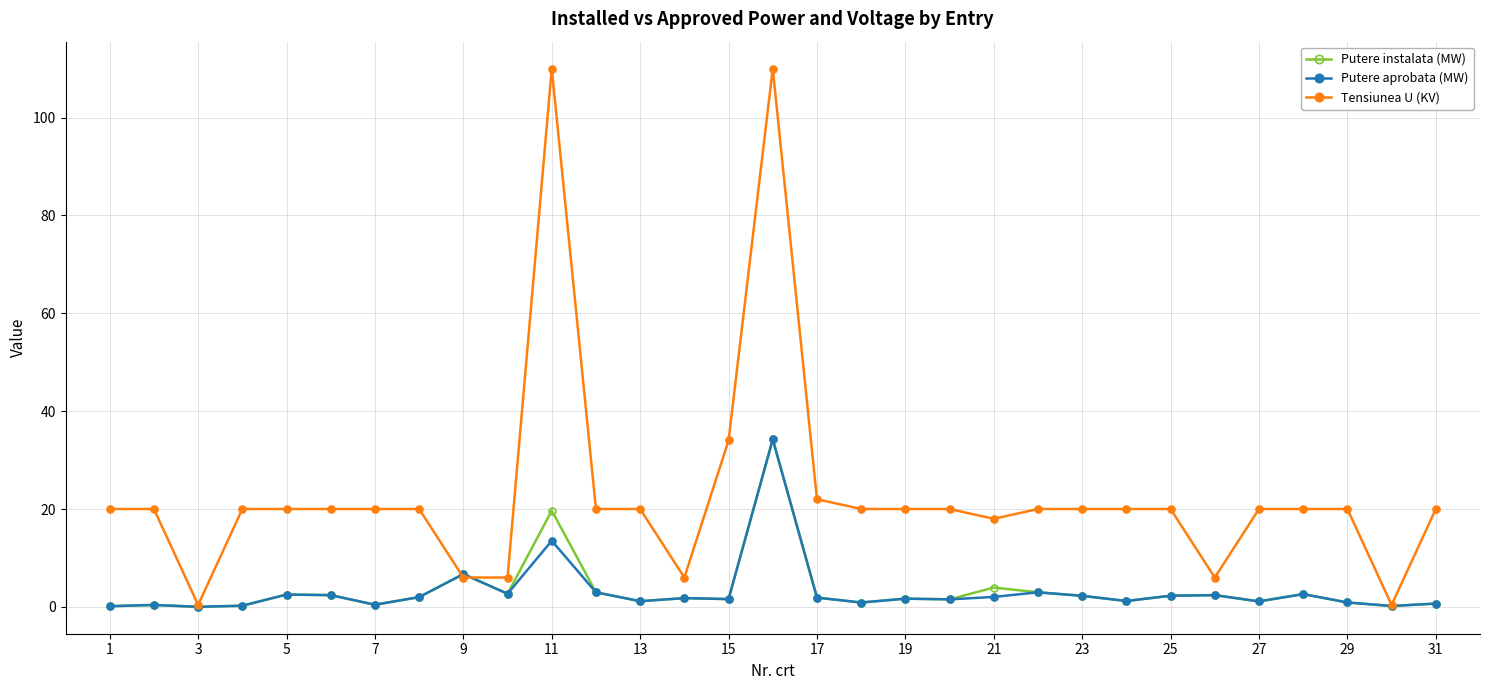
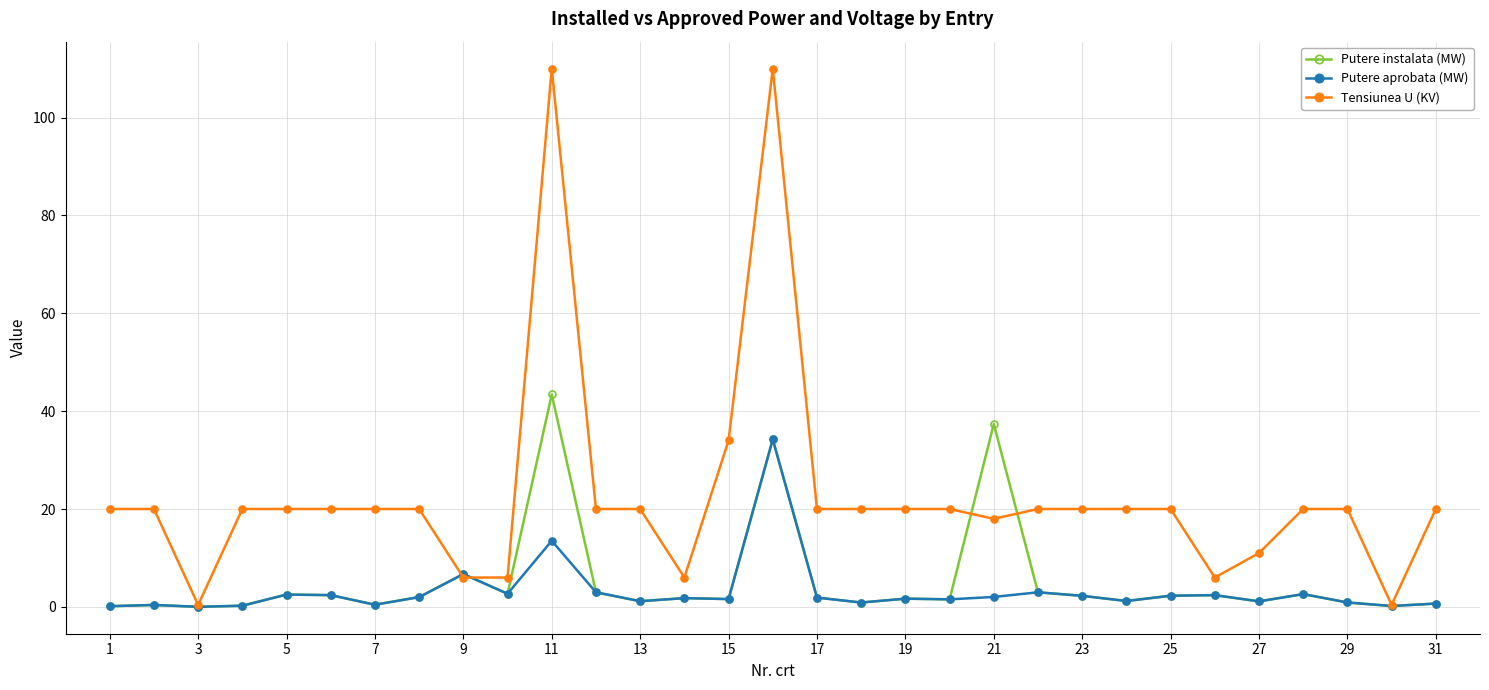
  {
    "Putere instalata (MW)": {
-     "11": 20,
-     "21": 4
+     "11": 43,
+     "21": 37
    },
    "Putere aprobata (MW)": {
      "11": 14,
      "21": 2
    },
    "Tensiunea U (KV)": {
      "1": 20,
      "5": 20,
      "7": 20,
      "9": 6,
      "11": 110,
      "13": 20,
      "15": 34,
-     "17": 22,
+     "17": 20,
      "19": 20,
      "21": 18,
      "23": 20,
      "25": 20,
-     "27": 20,
+     "27": 11,
      "29": 20,
      "31": 20
    }
  }
